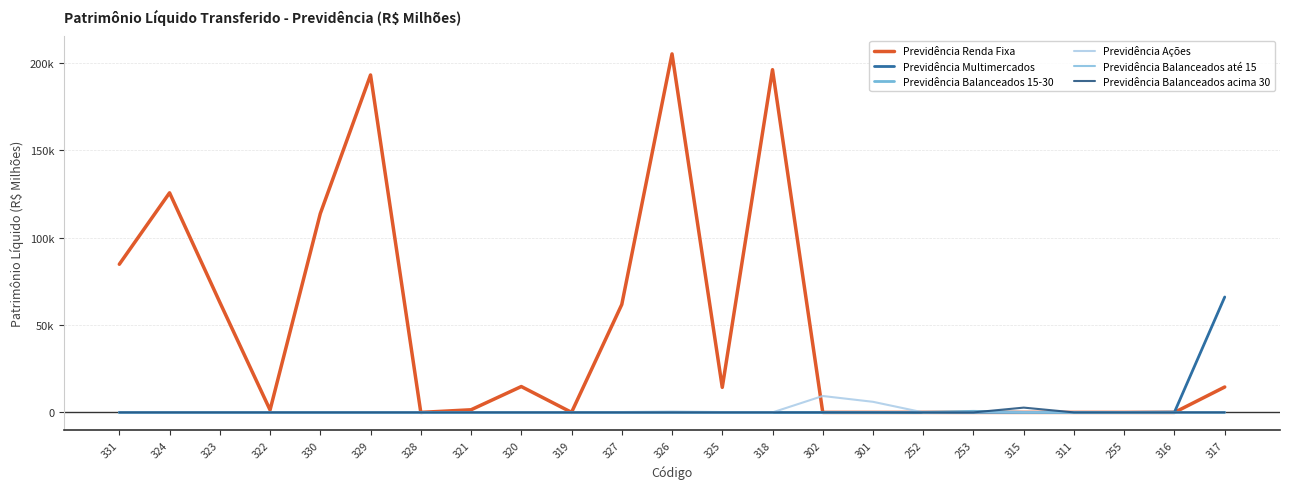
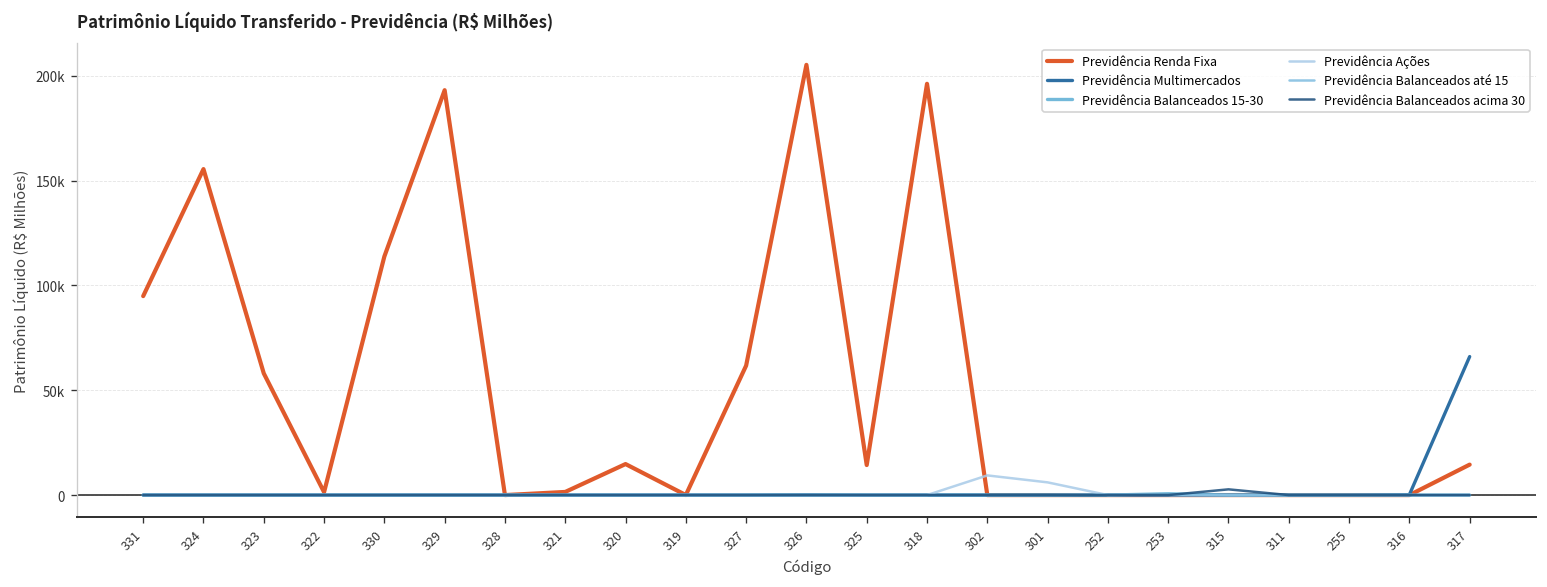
  {
    "Previdência Renda Fixa": {
-     "331": 85000,
-     "324": 126000,
-     "323": 63000,
+     "331": 95000,
+     "324": 155000,
+     "323": 58000,
      "330": 114000,
      "329": 193000,
      "321": 1000,
      "320": 15000,
      "327": 62000,
      "326": 205000,
      "325": 14000,
      "318": 196000,
      "317": 15000
    }
  }
